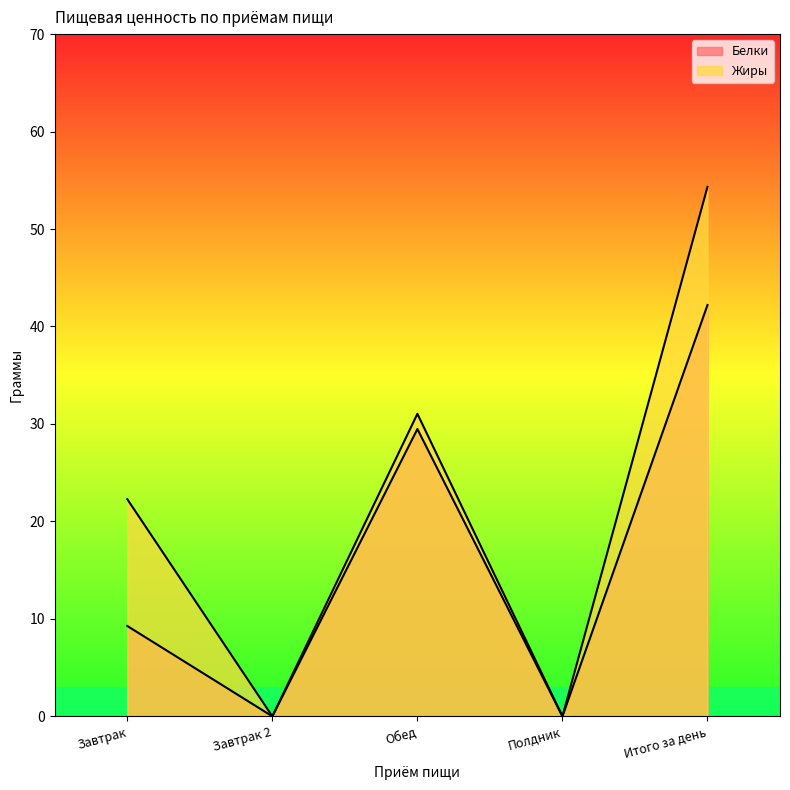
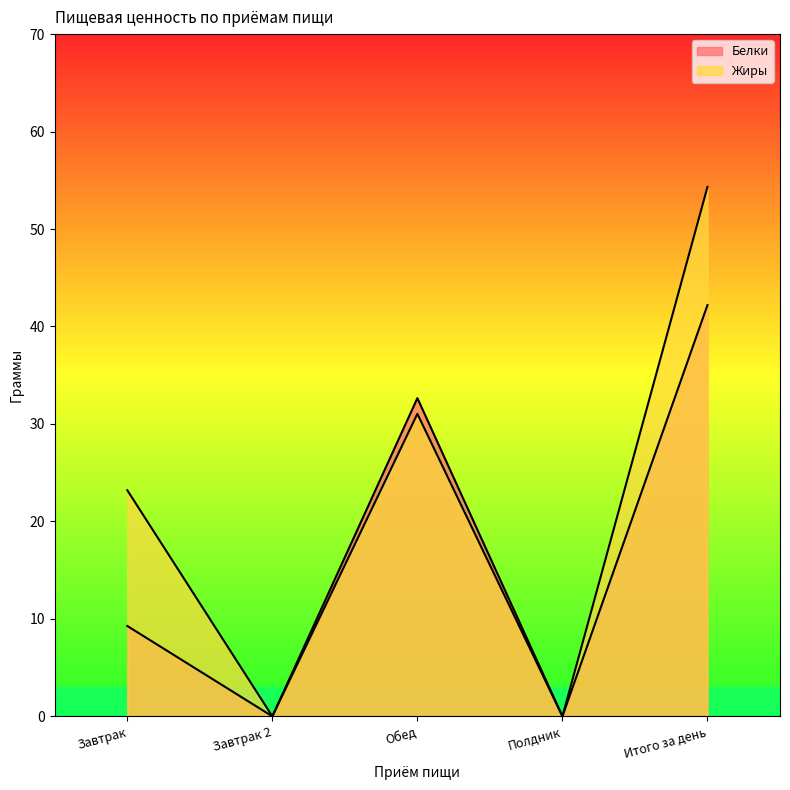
  {
    "Белки": {
      "Завтрак": 9,
-     "Обед": 29,
+     "Обед": 33,
      "Итого за день": 42
    },
    "Жиры": {
-     "Завтрак": 22,
+     "Завтрак": 23,
      "Обед": 31,
      "Итого за день": 54
    }
  }
